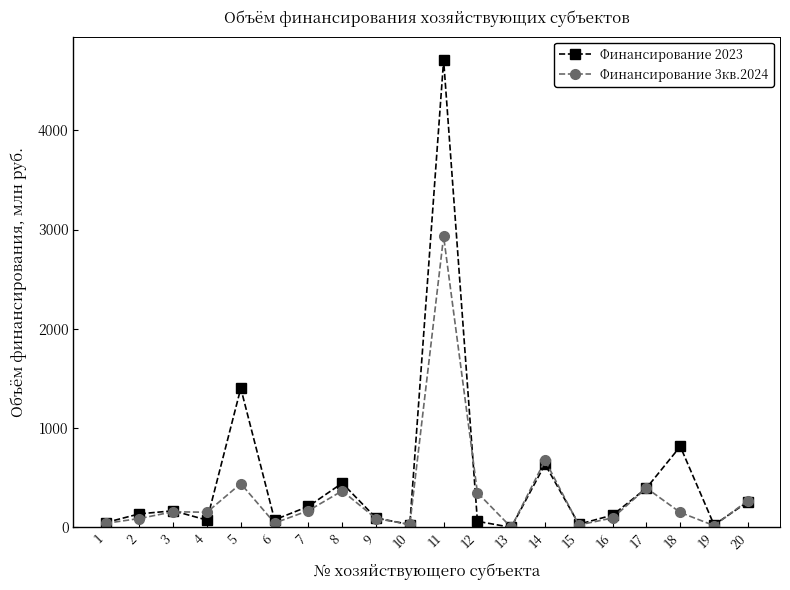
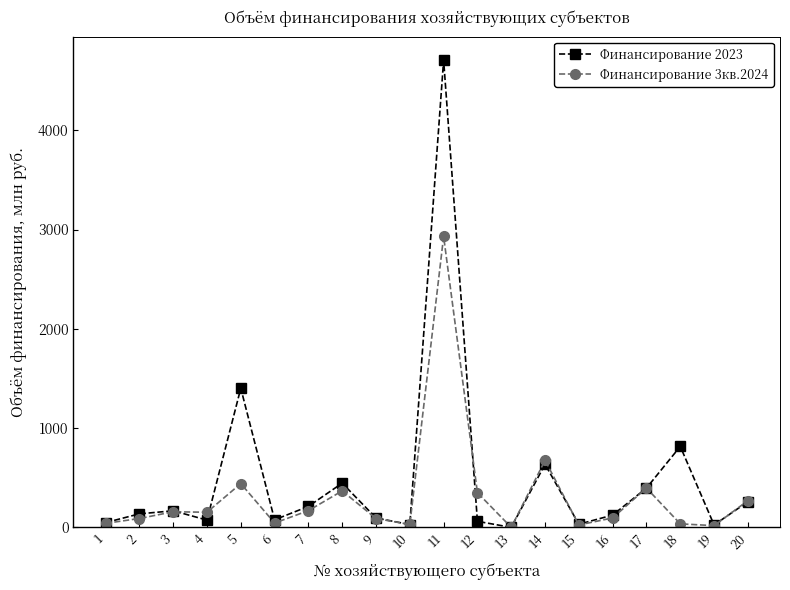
  {
    "Финансирование 2023": {
      "2": 100,
      "4": 100,
      "5": 1400,
      "6": 100,
      "7": 200,
      "8": 400,
      "11": 4700,
      "12": 100,
      "14": 600,
      "16": 100,
      "18": 800
    },
    "Финансирование 3кв.2024": {
      "2": 100,
      "4": 200,
      "5": 400,
      "6": 0,
      "7": 200,
      "8": 400,
      "11": 2900,
      "12": 400,
      "14": 700,
      "16": 100,
-     "18": 200
+     "18": 0
    }
  }
